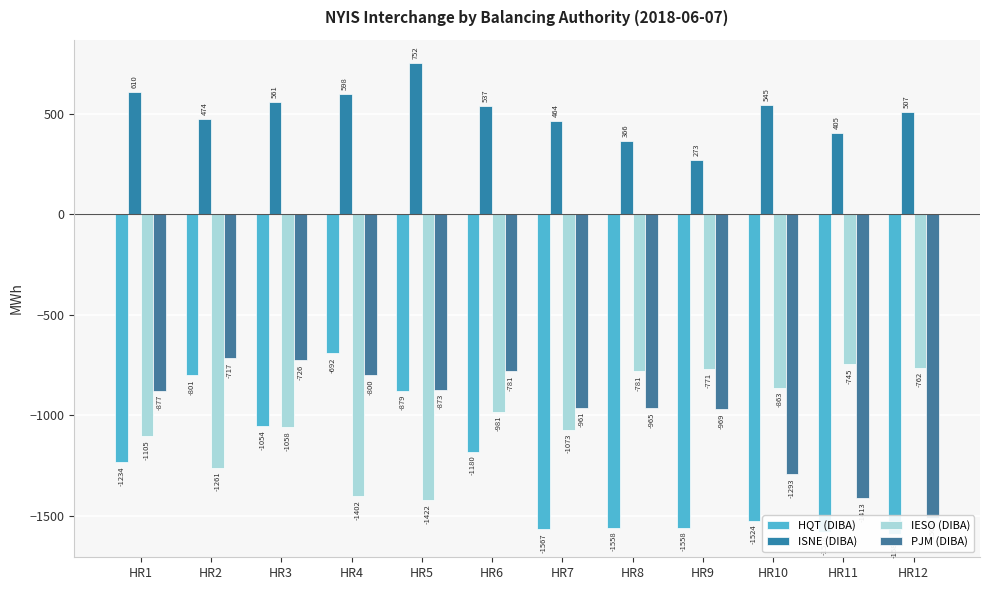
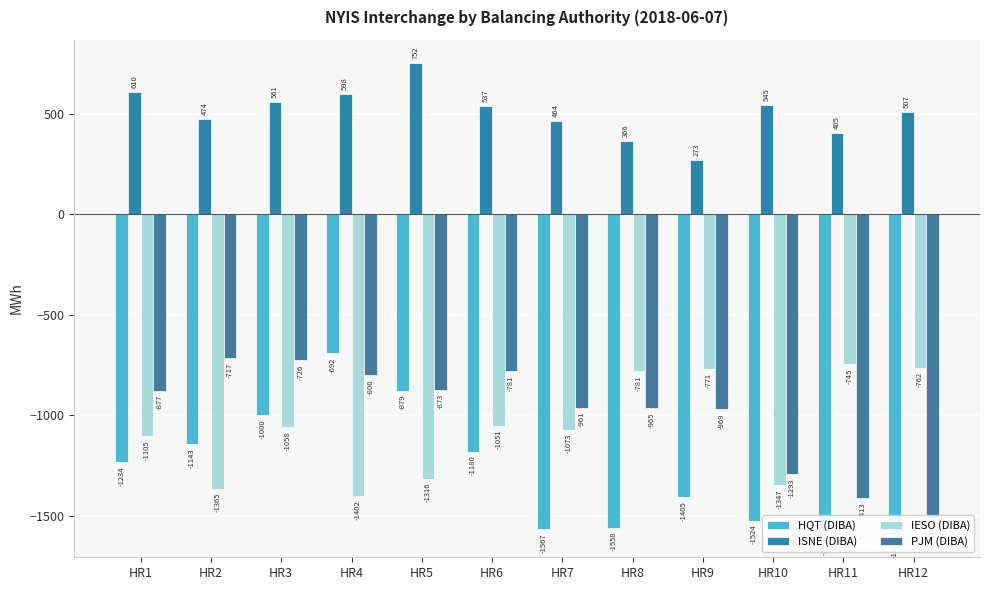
  {
    "HQT (DIBA)": {
      "HR1": -1234,
-     "HR2": -801,
-     "HR3": -1054,
+     "HR2": -1143,
+     "HR3": -1000,
      "HR4": -692,
      "HR5": -879,
      "HR6": -1180,
      "HR7": -1567,
      "HR8": -1558,
-     "HR9": -1558,
+     "HR9": -1405,
      "HR10": -1524
    },
    "IESO (DIBA)": {
      "HR1": -1105,
-     "HR2": -1261,
+     "HR2": -1365,
      "HR3": -1058,
      "HR4": -1402,
-     "HR5": -1422,
-     "HR6": -981,
+     "HR5": -1316,
+     "HR6": -1051,
      "HR7": -1073,
      "HR8": -781,
      "HR9": -771,
-     "HR10": -863,
+     "HR10": -1347,
      "HR11": -745,
      "HR12": -762
    }
  }
